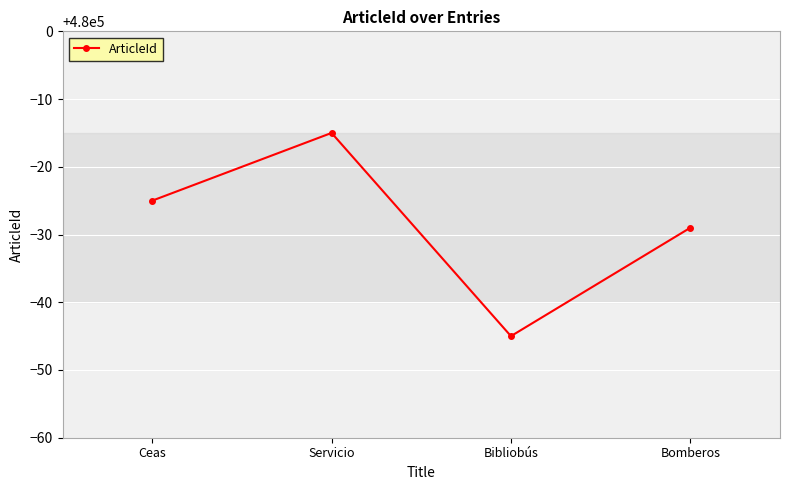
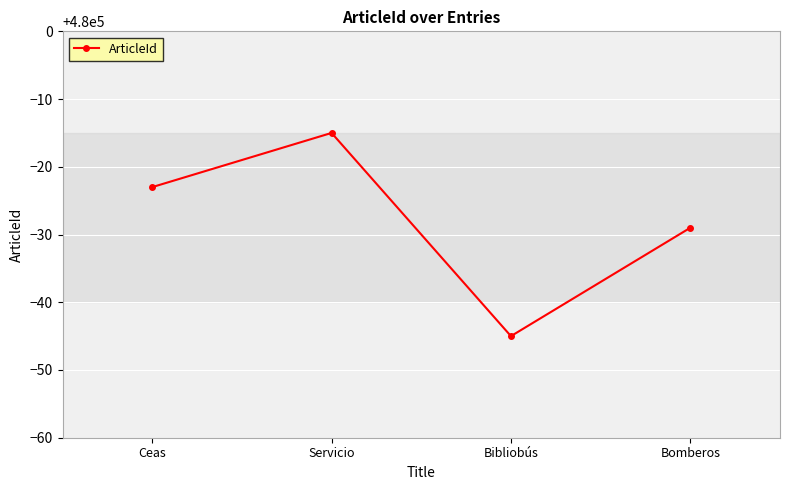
  {
-   "Ceas": 479975,
+   "Ceas": 479977,
    "Servicio": 479985,
    "Bibliobús": 479955,
    "Bomberos": 479971
  }
